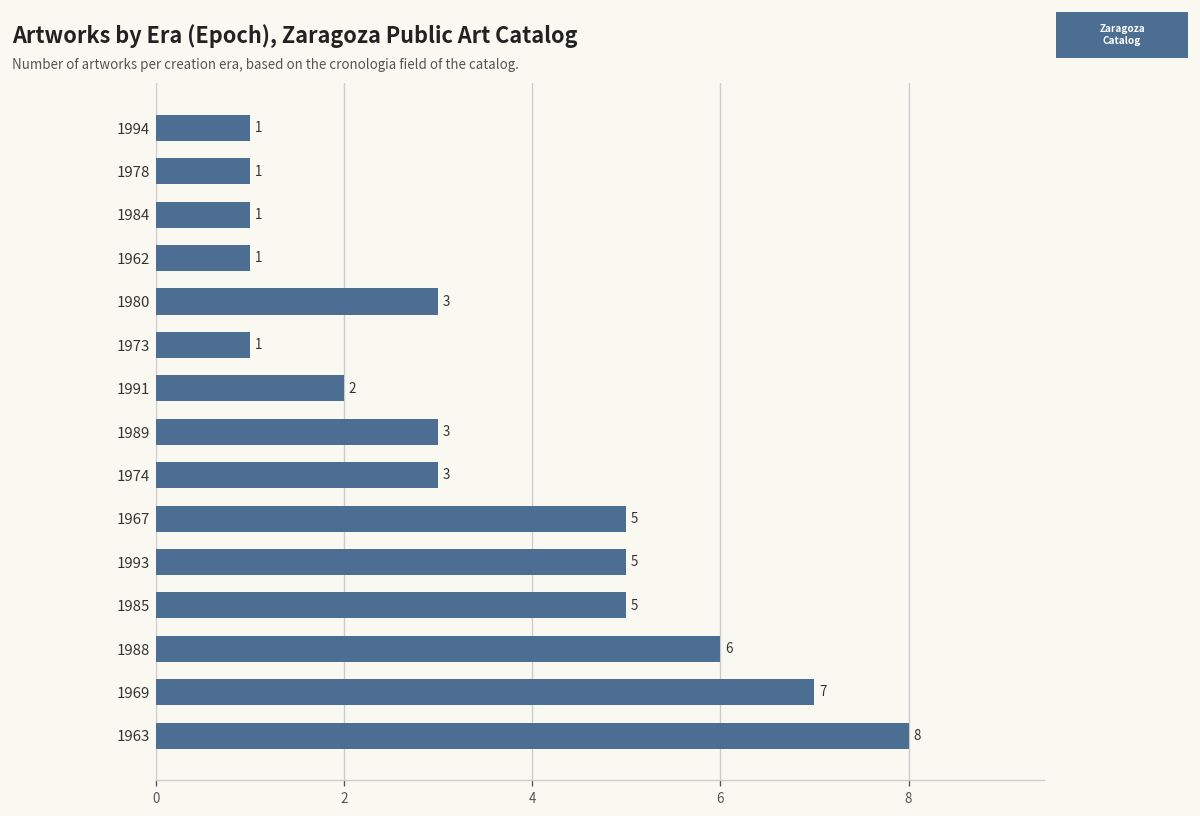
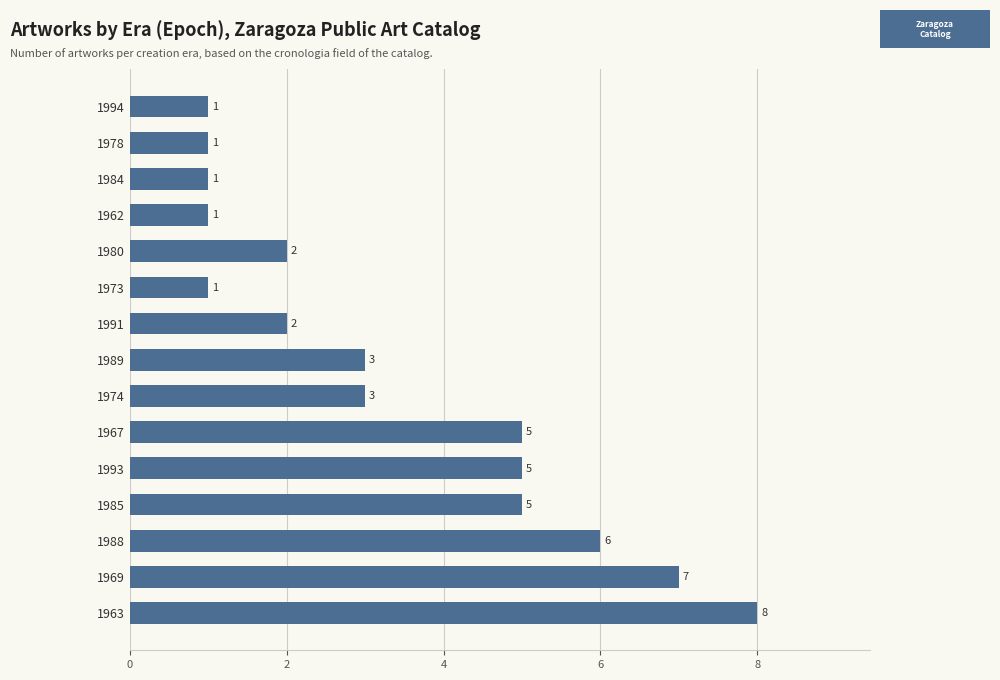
  {
    "1994": 1,
    "1978": 1,
    "1984": 1,
    "1962": 1,
-   "1980": 3,
+   "1980": 2,
    "1973": 1,
    "1991": 2,
    "1989": 3,
    "1974": 3,
    "1967": 5,
    "1993": 5,
    "1985": 5,
    "1988": 6,
    "1969": 7,
    "1963": 8
  }
